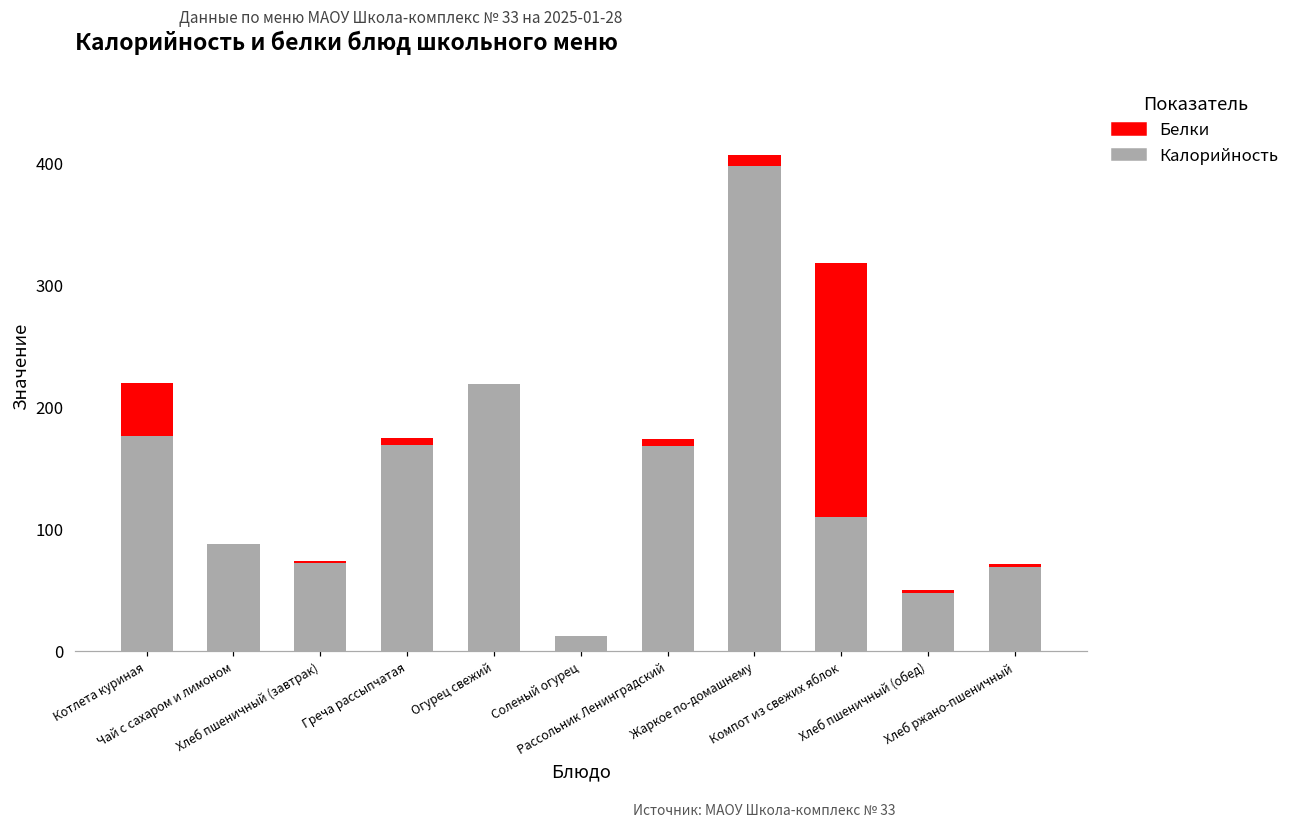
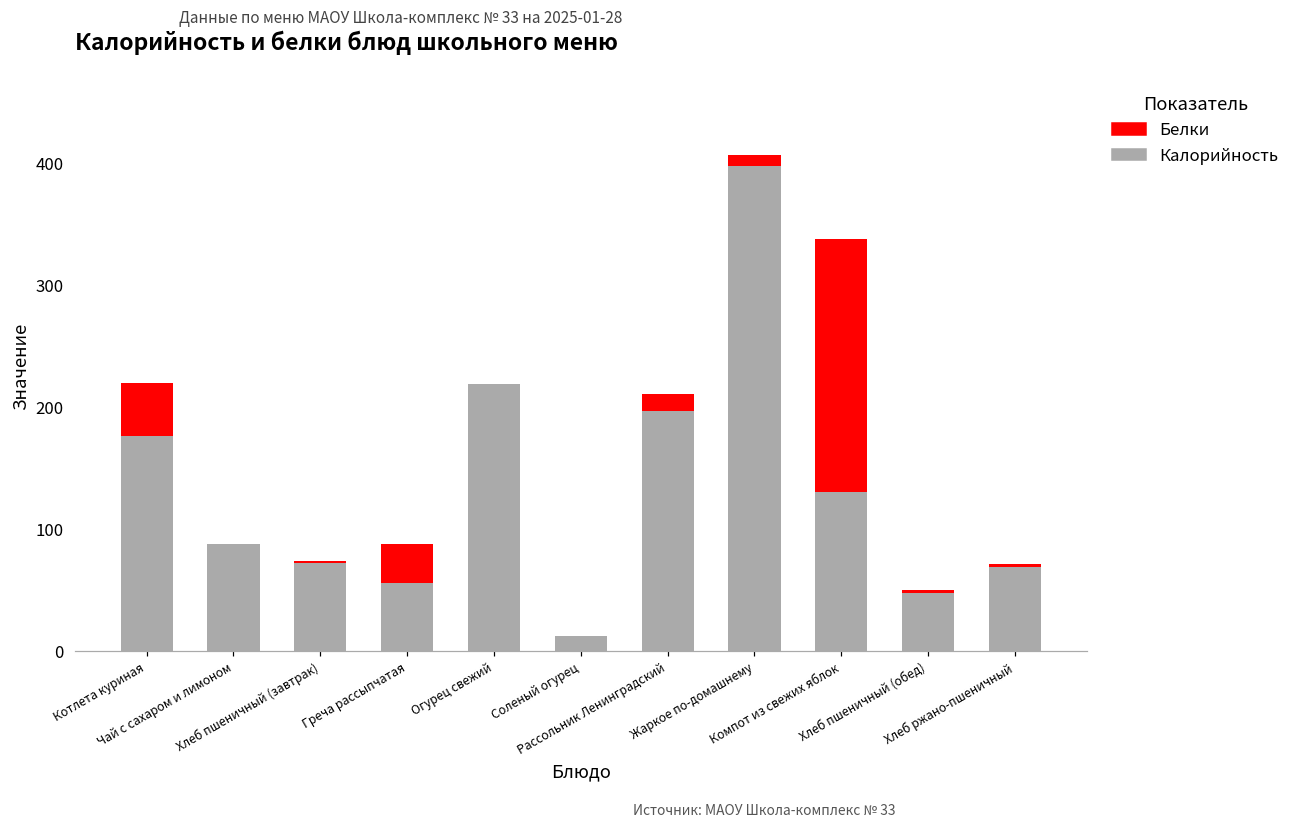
  {
    "Калорийность": {
      "Котлета куриная": 176,
      "Чай с сахаром и лимоном": 88,
      "Хлеб пшеничный (завтрак)": 72,
-     "Греча рассыпчатая": 169,
+     "Греча рассыпчатая": 56,
      "Огурец свежий": 219,
      "Соленый огурец": 12,
-     "Рассольник Ленинградский": 168,
+     "Рассольник Ленинградский": 197,
      "Жаркое по-домашнему": 398,
-     "Компот из свежих яблок": 110,
+     "Компот из свежих яблок": 130,
      "Хлеб пшеничный (обед)": 48,
      "Хлеб ржано-пшеничный": 69
    },
    "Белки": {
      "Котлета куриная": 44,
      "Чай с сахаром и лимоном": 0,
-     "Греча рассыпчатая": 6,
+     "Греча рассыпчатая": 32,
      "Огурец свежий": 0,
      "Соленый огурец": 0,
-     "Рассольник Ленинградский": 6,
+     "Рассольник Ленинградский": 14,
      "Жаркое по-домашнему": 9,
      "Компот из свежих яблок": 208
    }
  }
